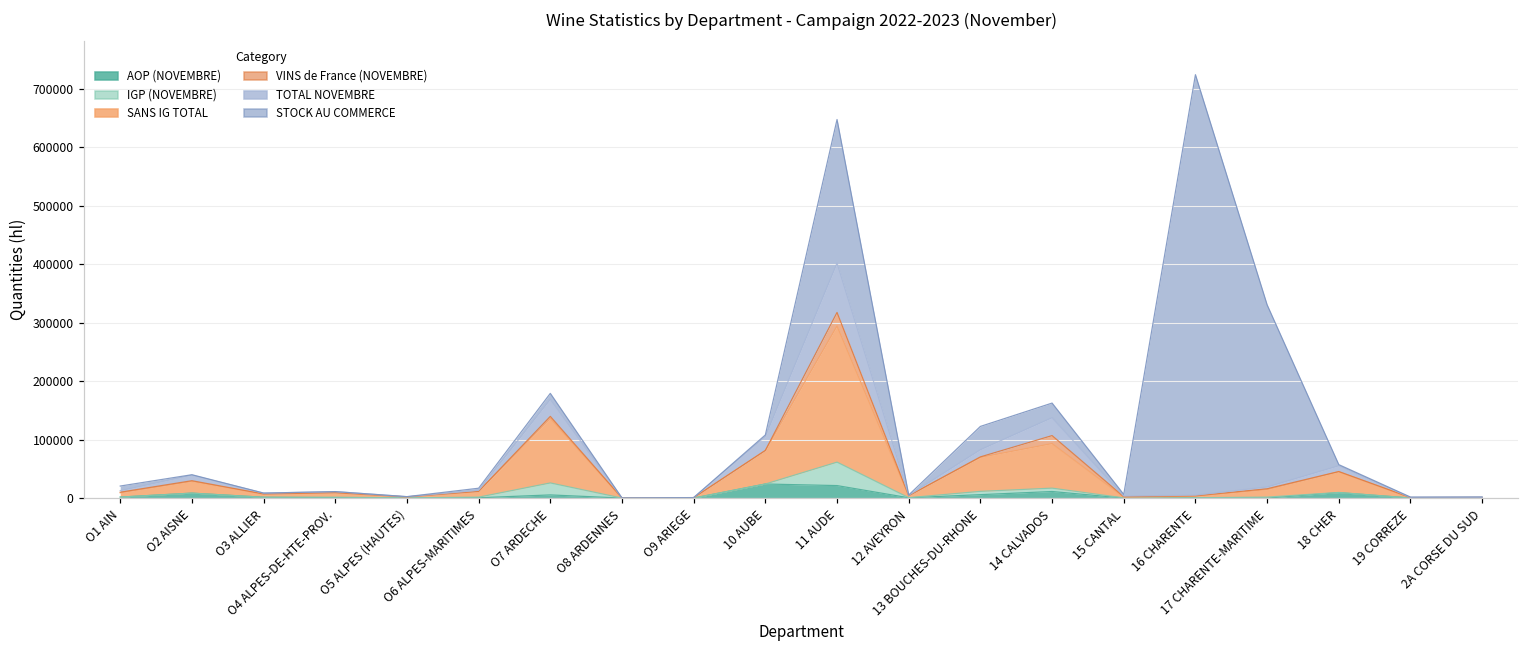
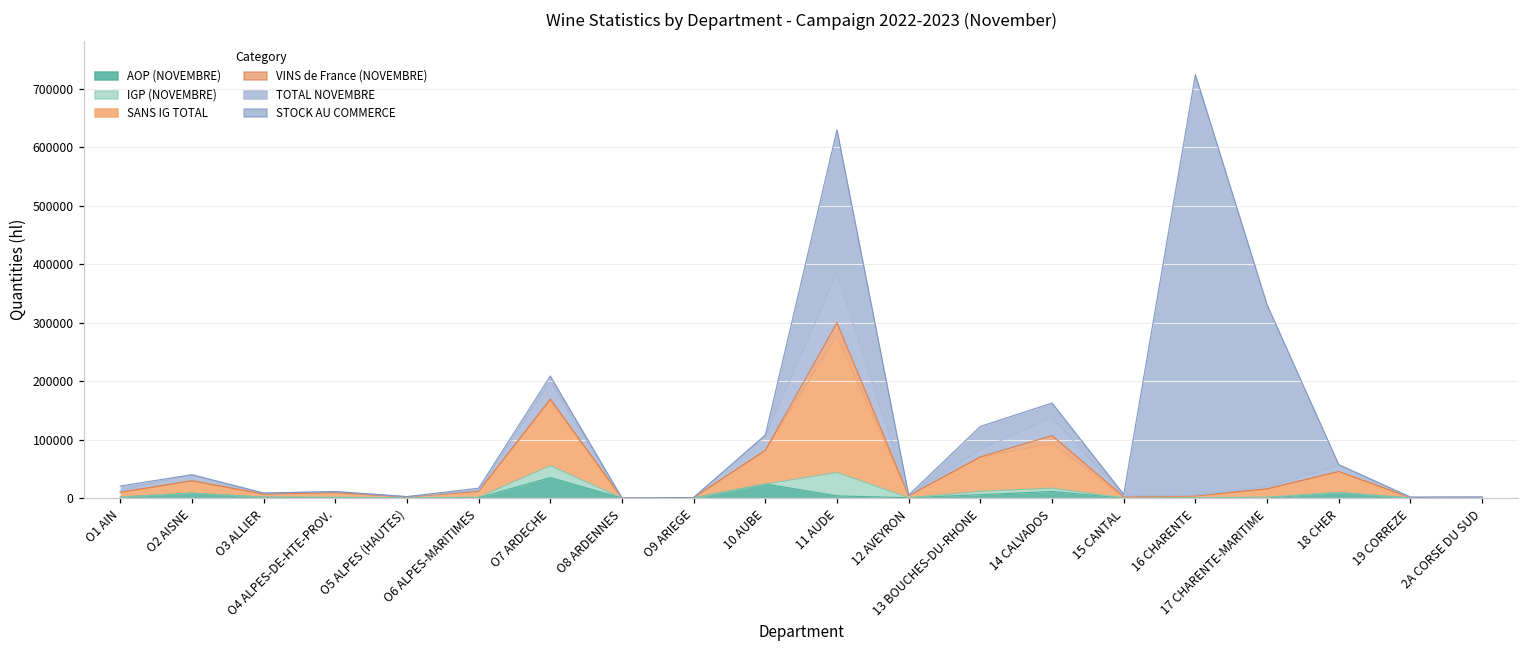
  {
    "AOP (NOVEMBRE)": {
-     "O7 ARDECHE": 10000,
-     "11 AUDE": 20000,
+     "O7 ARDECHE": 30000,
+     "11 AUDE": 0,
      "13 BOUCHES-DU-RHONE": 10000,
      "14 CALVADOS": 10000
    }
  }
